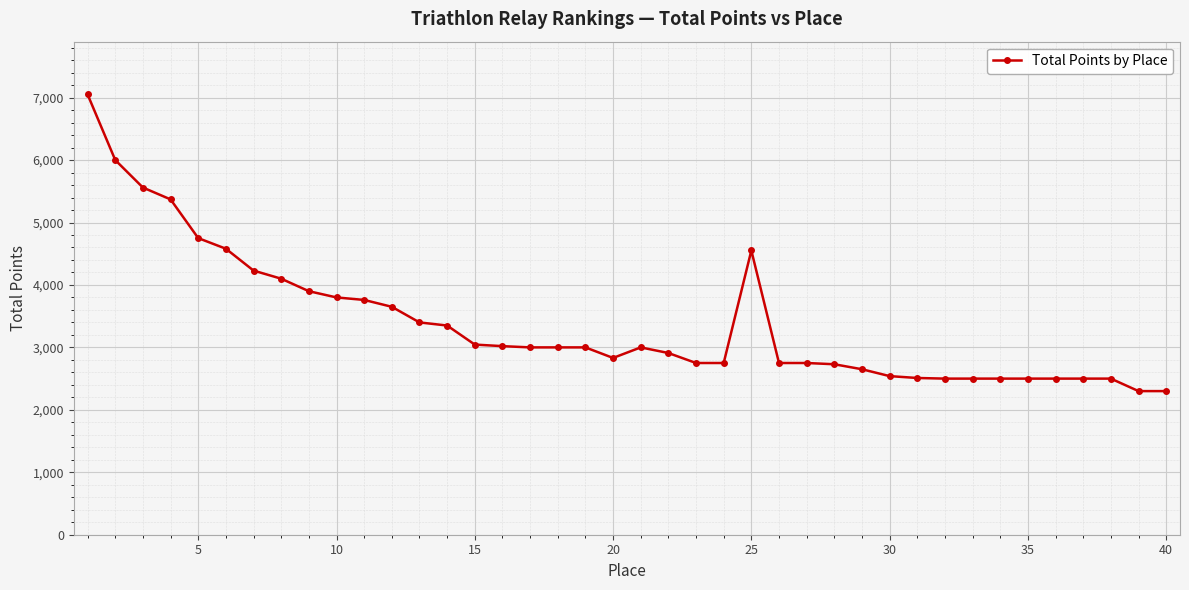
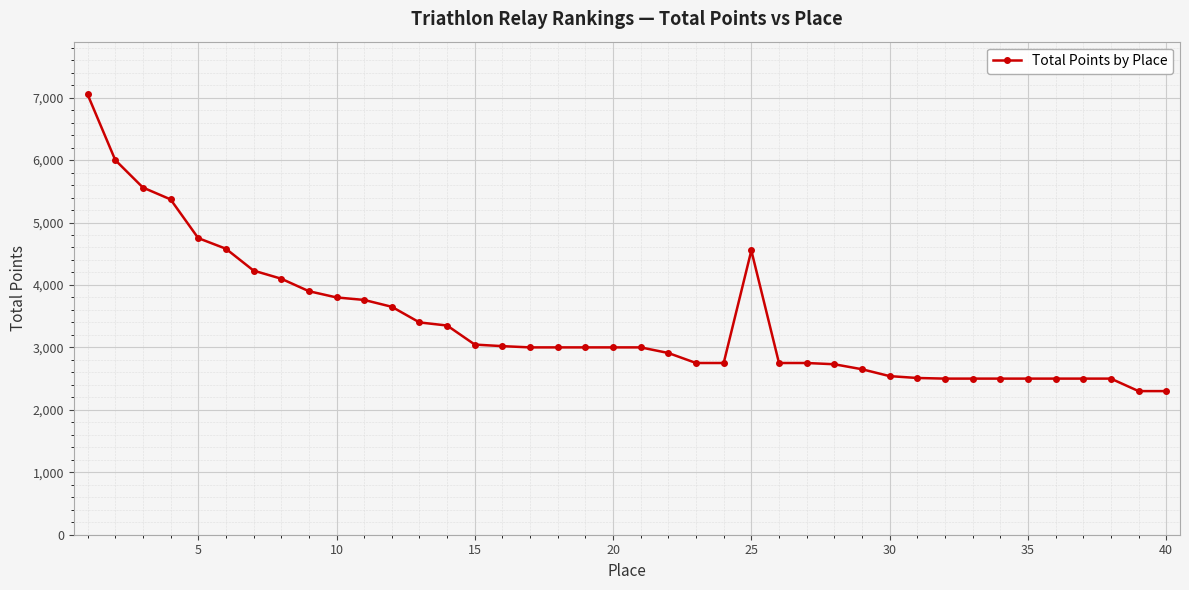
  {
    "5": "4,800",
    "10": "3,800",
    "15": "3,000",
-   "20": "2,800",
+   "20": "3,000",
    "25": "4,600",
    "30": "2,500",
    "35": "2,500",
    "40": "2,300"
  }
